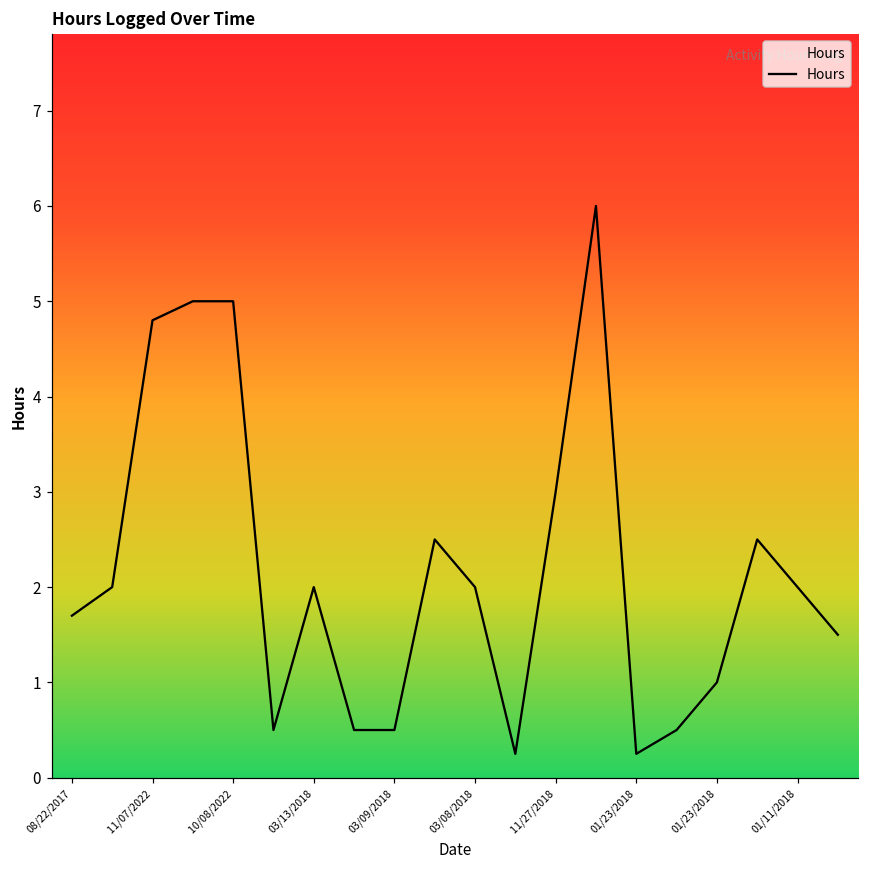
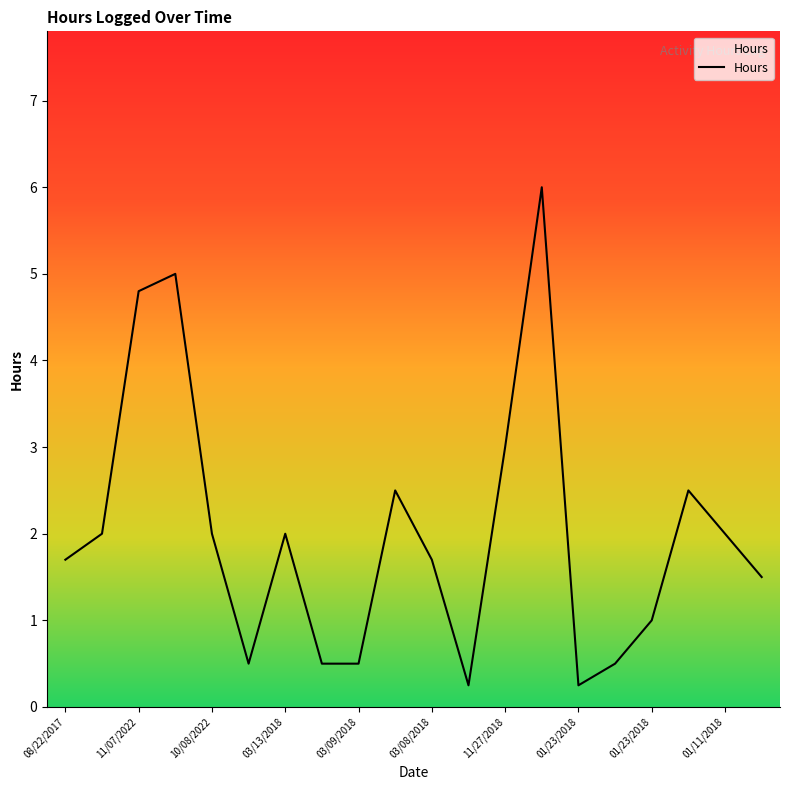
  {
    "08/22/2017": 1.7,
    "11/07/2022": 4.8,
-   "10/08/2022": 5,
+   "10/08/2022": 2,
    "03/13/2018": 2.0,
-   "03/08/2018": 2.0,
+   "03/08/2018": 1.7,
    "11/27/2018": 3.0,
    "01/11/2018": 2.0
  }
